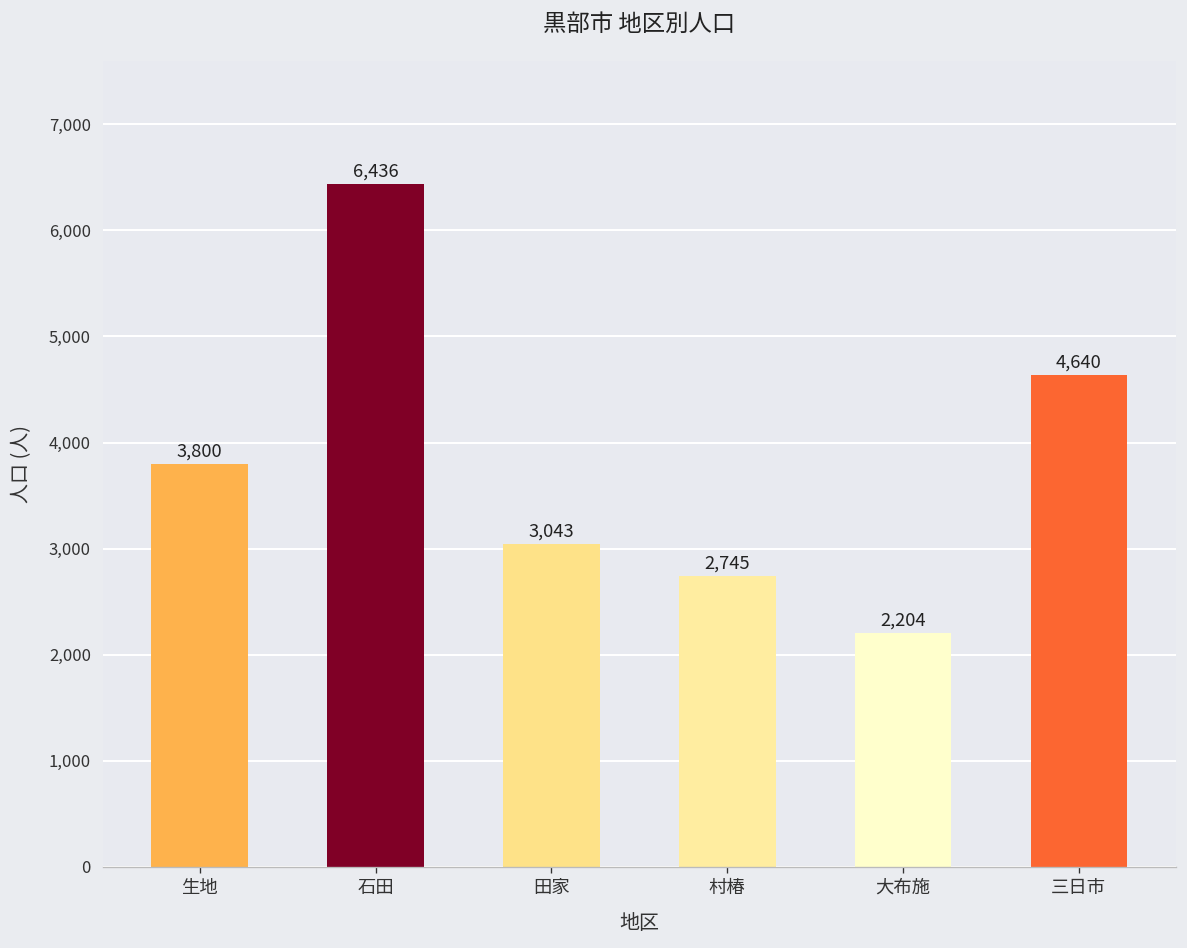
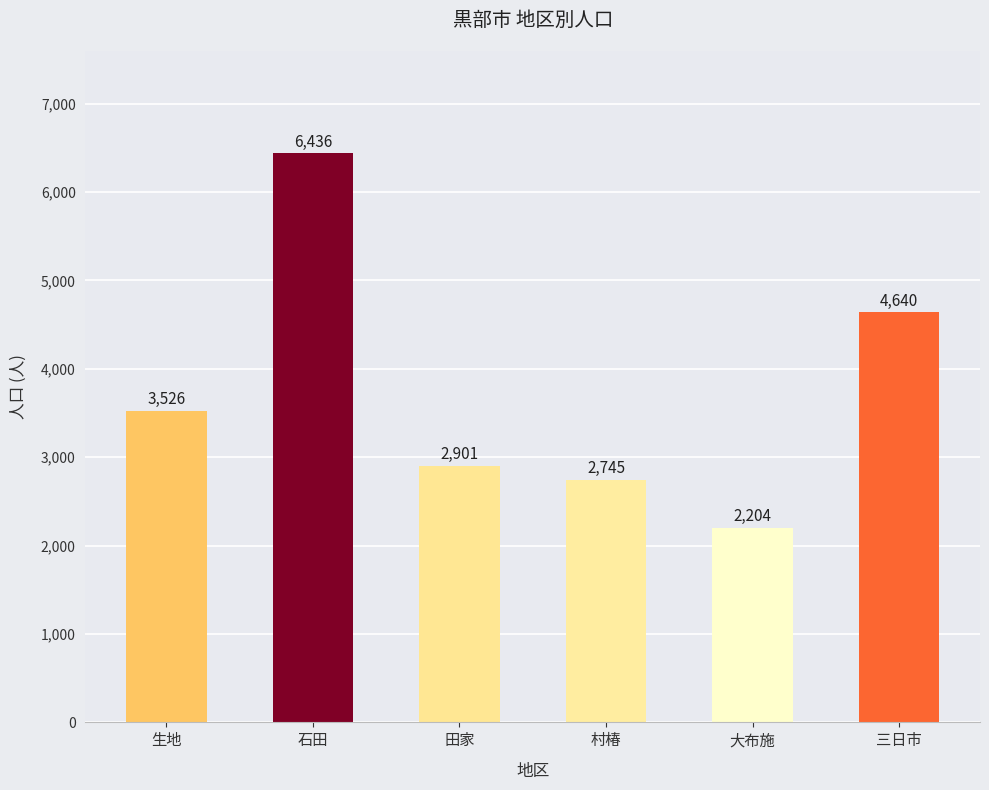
  {
-   "生地": "3,800",
+   "生地": "3,526",
    "石田": "6,436",
-   "田家": "3,043",
+   "田家": "2,901",
    "村椿": "2,745",
    "大布施": "2,204",
    "三日市": "4,640"
  }
